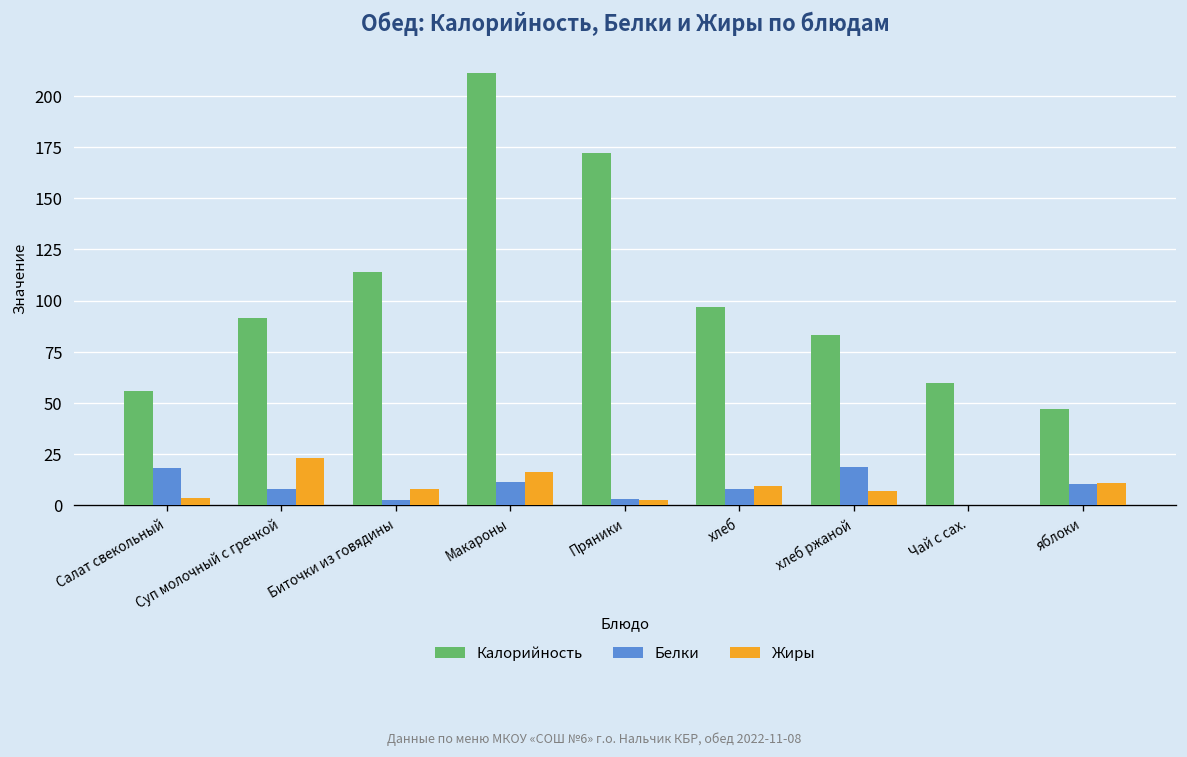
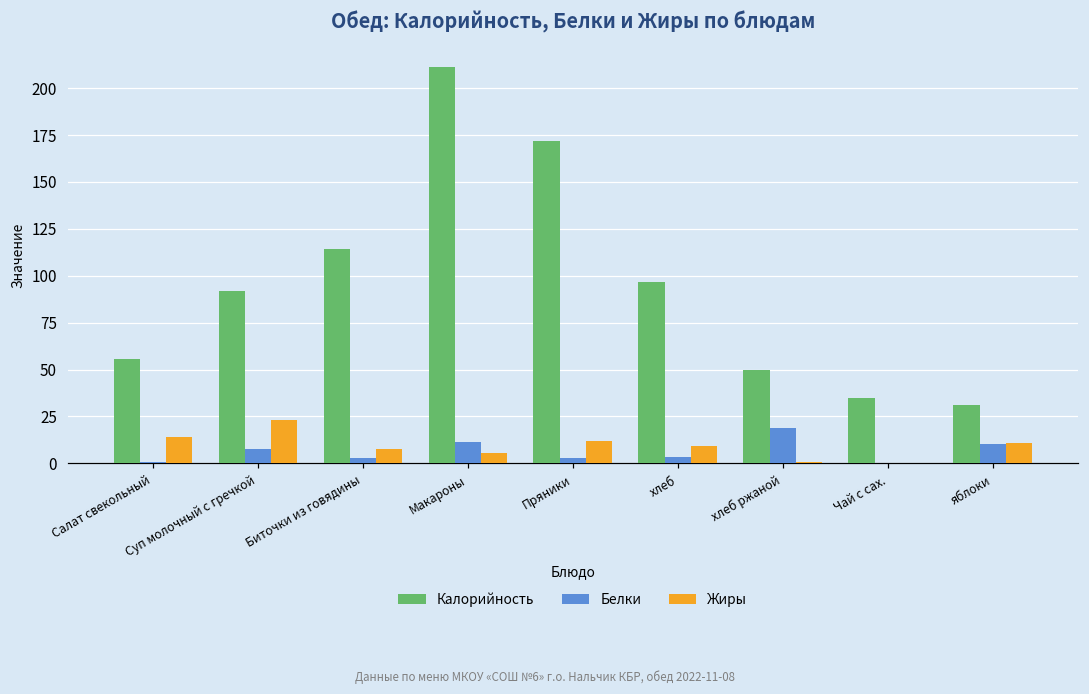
  {
    "Калорийность": {
      "Салат свекольный": 56,
      "Суп молочный с гречкой": 92,
      "Биточки из говядины": 114,
      "Макароны": 211,
      "Пряники": 172,
      "хлеб": 97,
-     "хлеб ржаной": 83,
-     "Чай с сах.": 60,
-     "яблоки": 47
+     "хлеб ржаной": 50,
+     "Чай с сах.": 35,
+     "яблоки": 31
    },
    "Белки": {
-     "Салат свекольный": 18,
+     "Салат свекольный": 1,
      "Суп молочный с гречкой": 8,
      "Биточки из говядины": 3,
      "Макароны": 11,
      "Пряники": 3,
-     "хлеб": 8,
+     "хлеб": 3,
      "хлеб ржаной": 19,
      "яблоки": 11
    },
    "Жиры": {
-     "Салат свекольный": 4,
+     "Салат свекольный": 14,
      "Суп молочный с гречкой": 23,
      "Биточки из говядины": 8,
-     "Макароны": 16,
-     "Пряники": 2,
+     "Макароны": 6,
+     "Пряники": 12,
      "хлеб": 9,
-     "хлеб ржаной": 7,
+     "хлеб ржаной": 1,
      "яблоки": 11
    }
  }
